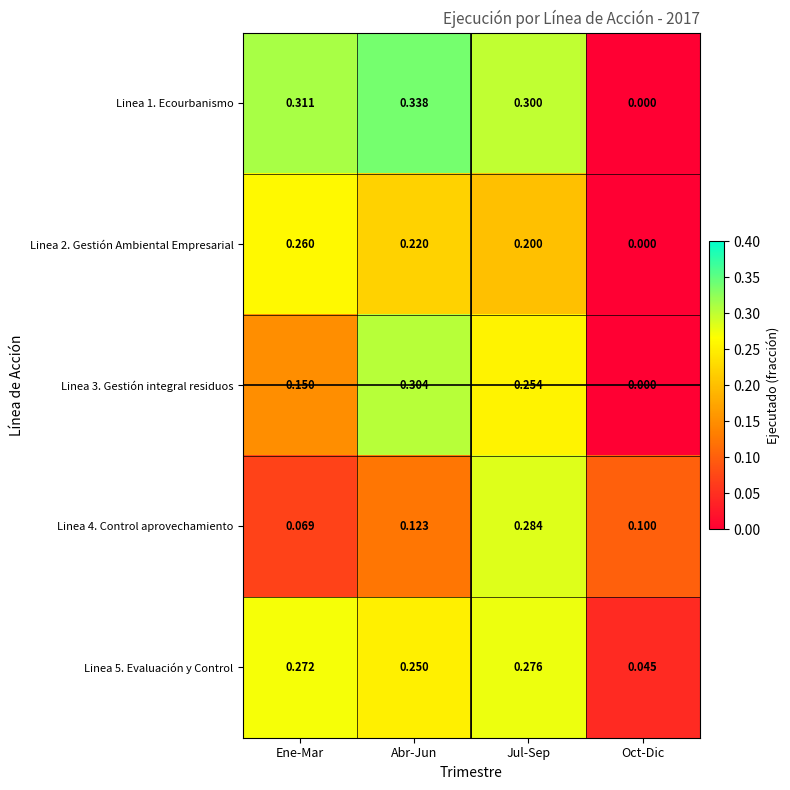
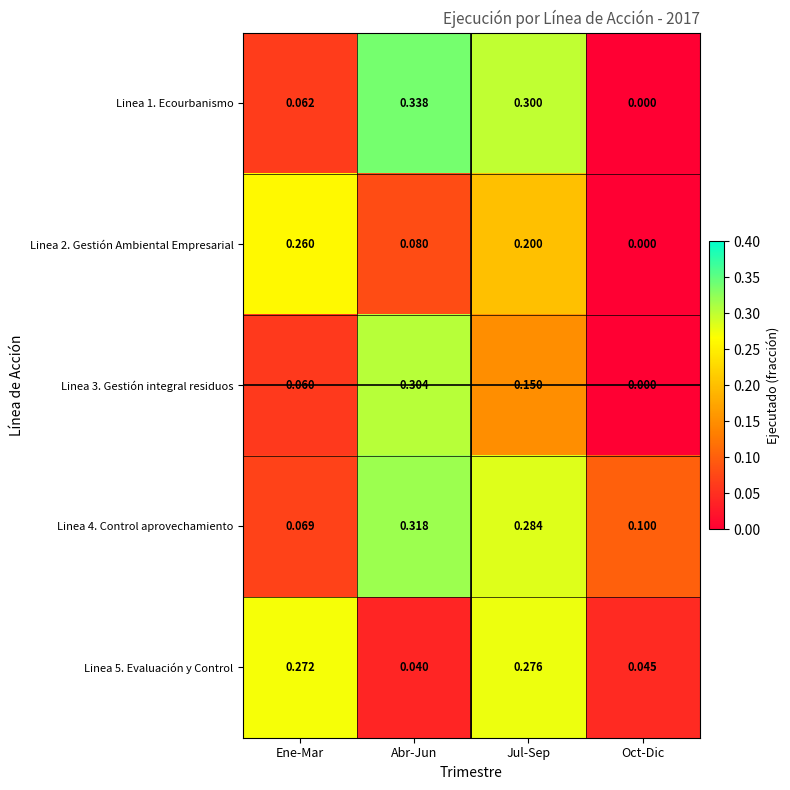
  {
    "Linea 1. Ecourbanismo": {
-     "Ene-Mar": 0.311,
+     "Ene-Mar": 0.062,
      "Abr-Jun": 0.338,
      "Jul-Sep": 0.300,
      "Oct-Dic": 0.000
    },
    "Linea 2. Gestión Ambiental Empresarial": {
      "Ene-Mar": 0.260,
-     "Abr-Jun": 0.220,
+     "Abr-Jun": 0.080,
      "Jul-Sep": 0.200,
      "Oct-Dic": 0.000
    },
    "Linea 3. Gestión integral residuos": {
-     "Ene-Mar": 0.150,
+     "Ene-Mar": 0.060,
      "Abr-Jun": 0.304,
-     "Jul-Sep": 0.254,
+     "Jul-Sep": 0.150,
      "Oct-Dic": 0.000
    },
    "Linea 4. Control aprovechamiento": {
      "Ene-Mar": 0.069,
-     "Abr-Jun": 0.123,
+     "Abr-Jun": 0.318,
      "Jul-Sep": 0.284,
      "Oct-Dic": 0.100
    },
    "Linea 5. Evaluación y Control": {
      "Ene-Mar": 0.272,
-     "Abr-Jun": 0.250,
+     "Abr-Jun": 0.040,
      "Jul-Sep": 0.276,
      "Oct-Dic": 0.045
    }
  }
